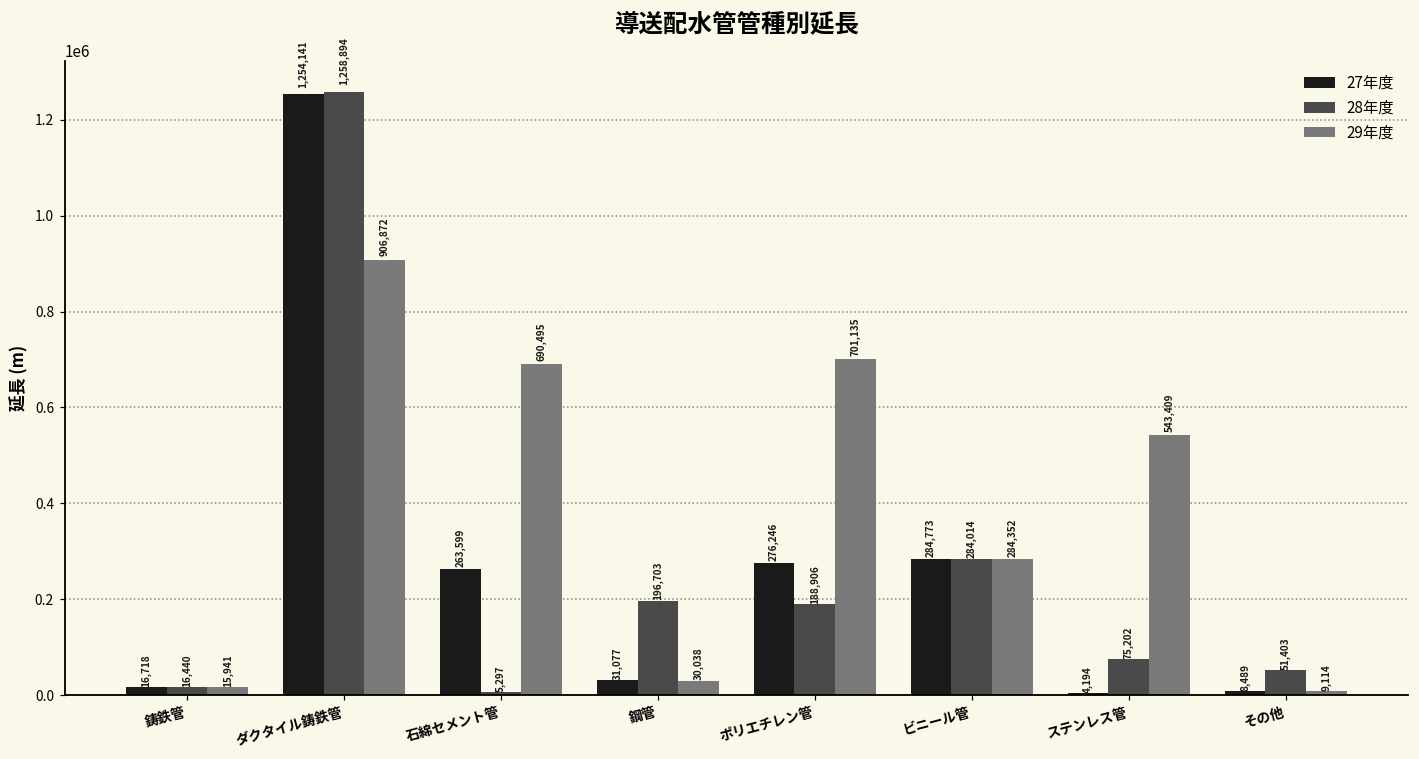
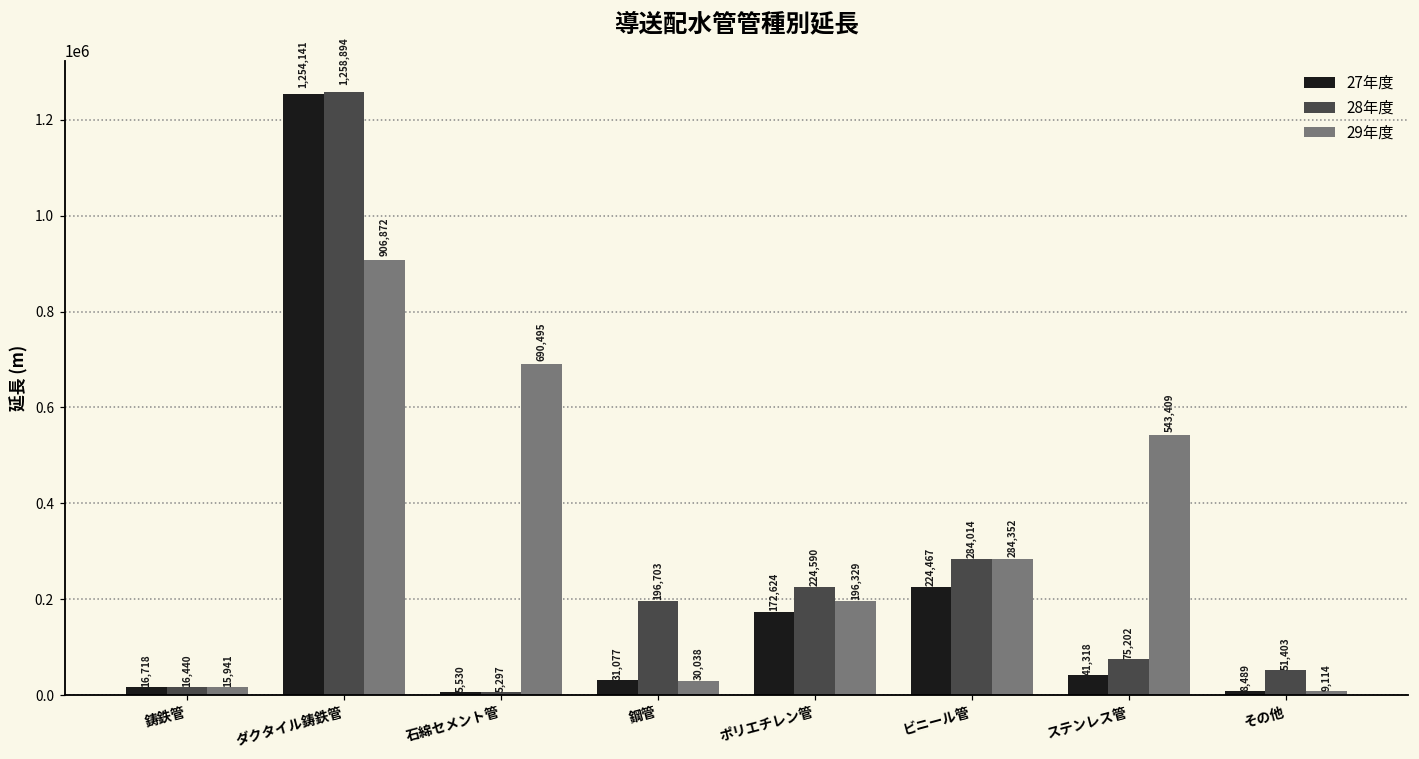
  {
    "27年度": {
      "鋳鉄管": "16,718",
      "ダクタイル鋳鉄管": "1,254,141",
-     "石綿セメント管": "263,599",
+     "石綿セメント管": "5,530",
      "鋼管": "31,077",
-     "ポリエチレン管": "276,246",
-     "ビニール管": "284,773",
-     "ステンレス管": "4,194",
+     "ポリエチレン管": "172,624",
+     "ビニール管": "224,467",
+     "ステンレス管": "41,318",
      "その他": "8,489"
    },
    "28年度": {
      "鋳鉄管": "16,440",
      "ダクタイル鋳鉄管": "1,258,894",
      "石綿セメント管": "5,297",
      "鋼管": "196,703",
-     "ポリエチレン管": "188,906",
+     "ポリエチレン管": "224,590",
      "ビニール管": "284,014",
      "ステンレス管": "75,202",
      "その他": "51,403"
    },
    "29年度": {
      "鋳鉄管": "15,941",
      "ダクタイル鋳鉄管": "906,872",
      "石綿セメント管": "690,495",
      "鋼管": "30,038",
-     "ポリエチレン管": "701,135",
+     "ポリエチレン管": "196,329",
      "ビニール管": "284,352",
      "ステンレス管": "543,409",
      "その他": "9,114"
    }
  }
